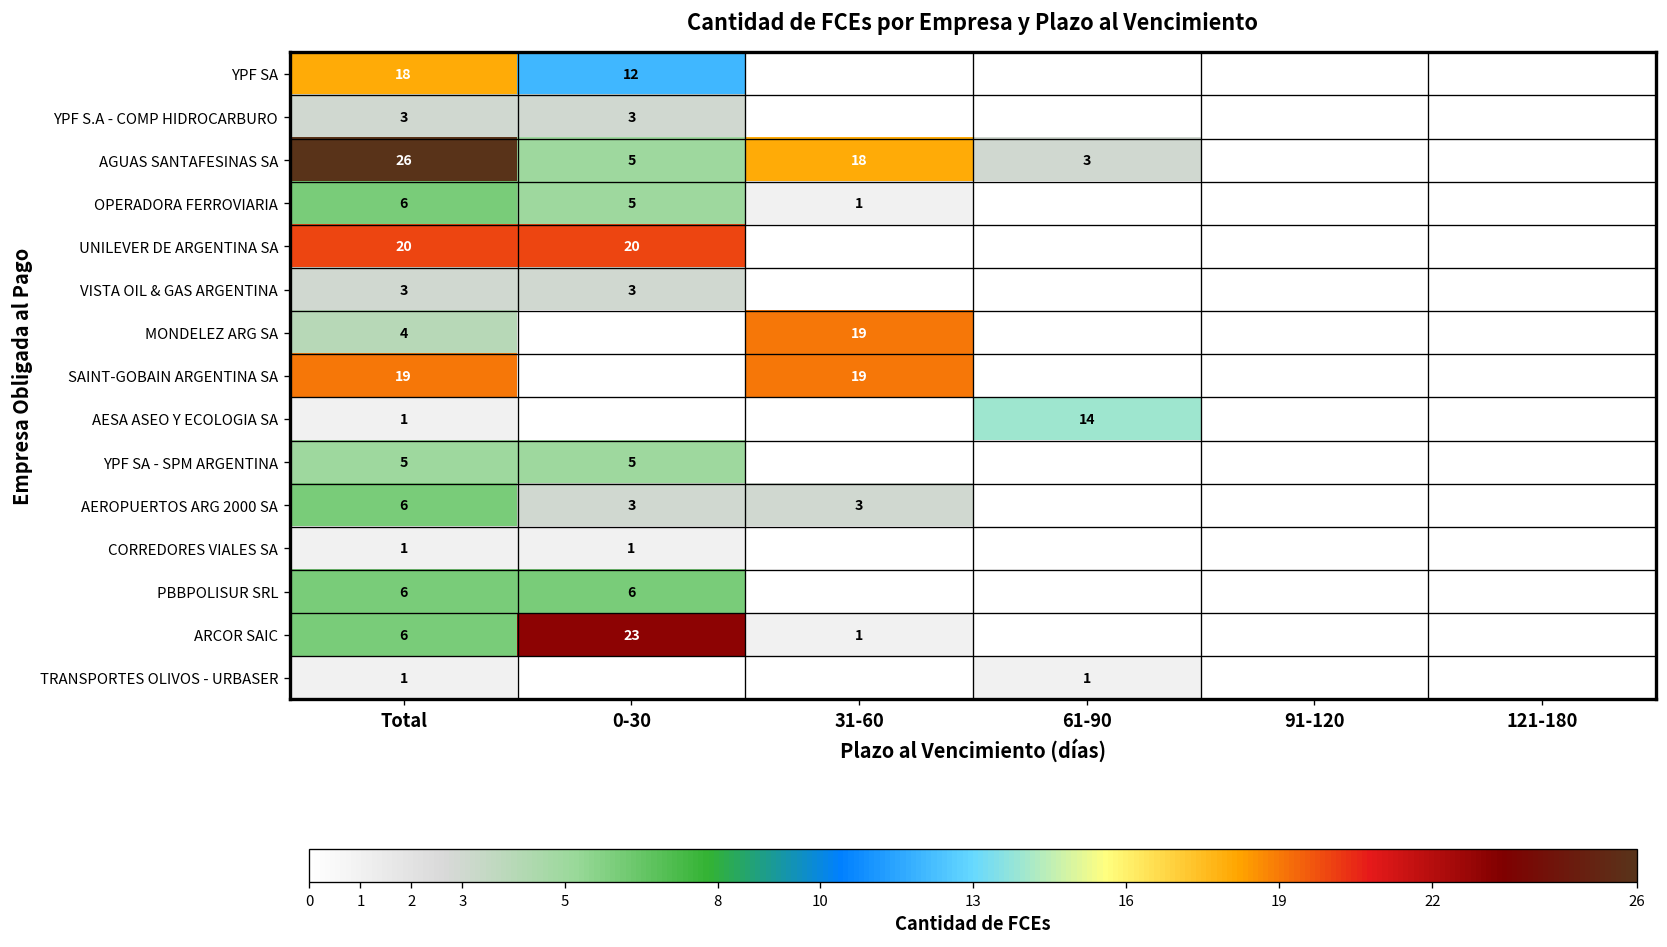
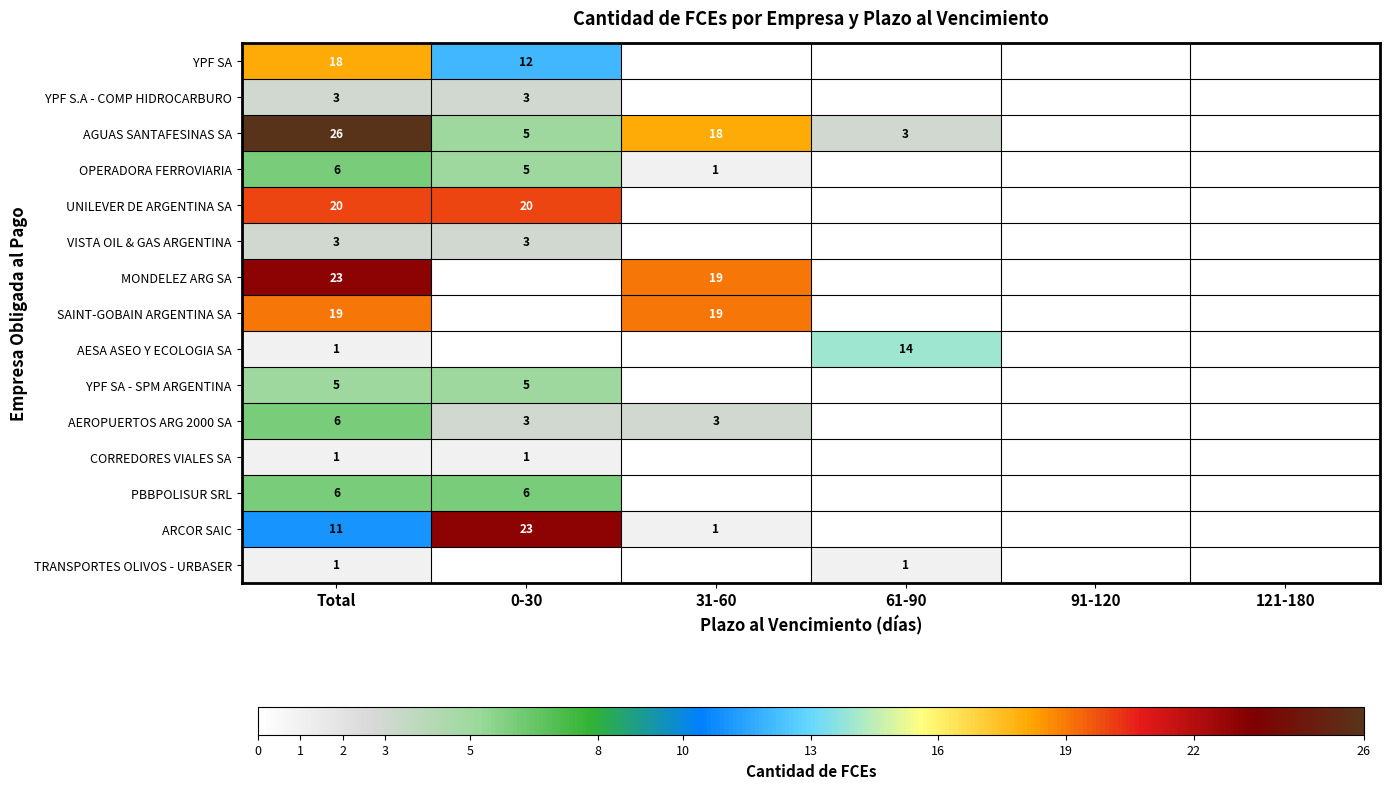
  {
    "YPF SA": {
      "Total": 18,
      "0-30": 12
    },
    "YPF S.A - COMP HIDROCARBURO": {
      "Total": 3,
      "0-30": 3
    },
    "AGUAS SANTAFESINAS SA": {
      "Total": 26,
      "0-30": 5,
      "31-60": 18,
      "61-90": 3
    },
    "OPERADORA FERROVIARIA": {
      "Total": 6,
      "0-30": 5,
      "31-60": 1
    },
    "UNILEVER DE ARGENTINA SA": {
      "Total": 20,
      "0-30": 20
    },
    "VISTA OIL & GAS ARGENTINA": {
      "Total": 3,
      "0-30": 3
    },
    "MONDELEZ ARG SA": {
-     "Total": 4,
+     "Total": 23,
      "31-60": 19
    },
    "SAINT-GOBAIN ARGENTINA SA": {
      "Total": 19,
      "31-60": 19
    },
    "AESA ASEO Y ECOLOGIA SA": {
      "Total": 1,
      "61-90": 14
    },
    "YPF SA - SPM ARGENTINA": {
      "Total": 5,
      "0-30": 5
    },
    "AEROPUERTOS ARG 2000 SA": {
      "Total": 6,
      "0-30": 3,
      "31-60": 3
    },
    "CORREDORES VIALES SA": {
      "Total": 1,
      "0-30": 1
    },
    "PBBPOLISUR SRL": {
      "Total": 6,
      "0-30": 6
    },
    "ARCOR SAIC": {
-     "Total": 6,
+     "Total": 11,
      "0-30": 23,
      "31-60": 1
    },
    "TRANSPORTES OLIVOS - URBASER": {
      "Total": 1,
      "61-90": 1
    }
  }
